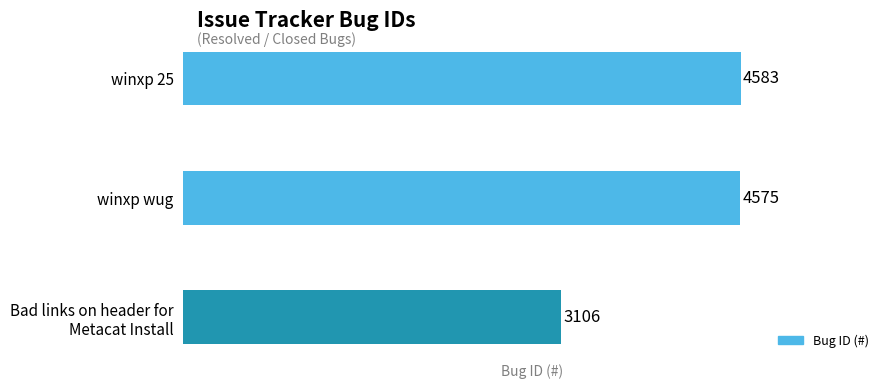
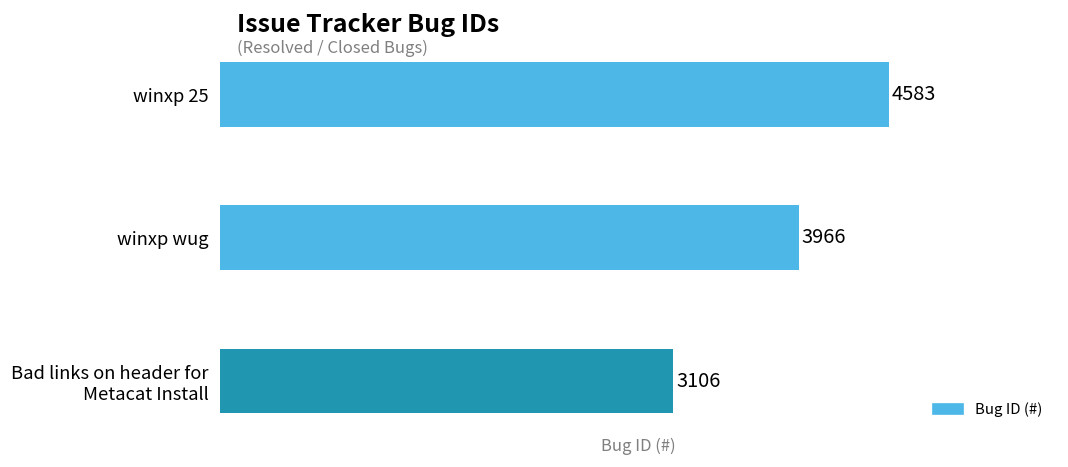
  {
    "winxp 25": 4583,
-   "winxp wug": 4575,
+   "winxp wug": 3966,
    "Bad links on header for Metacat Install": 3106
  }
